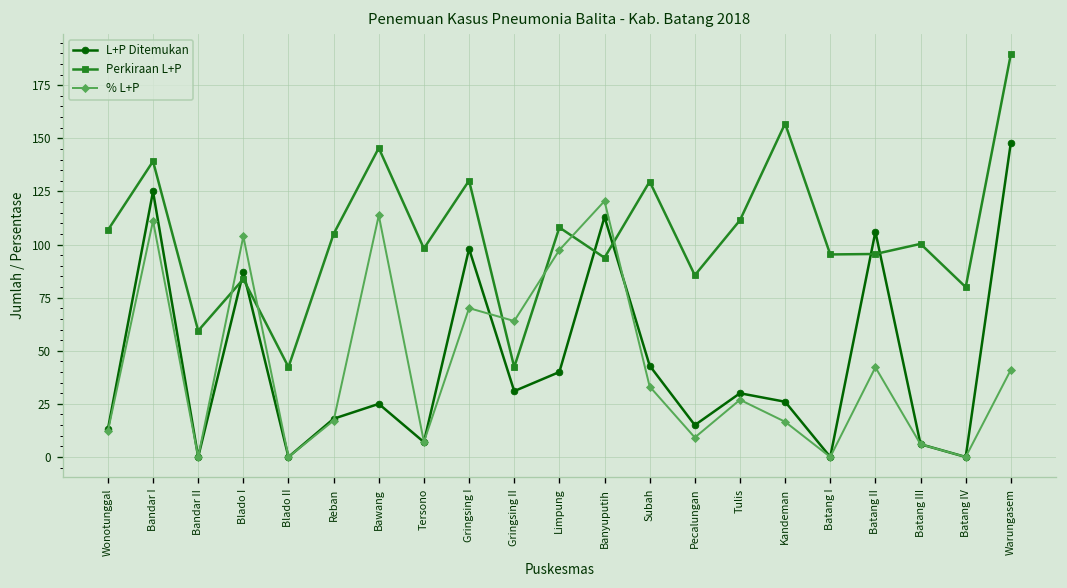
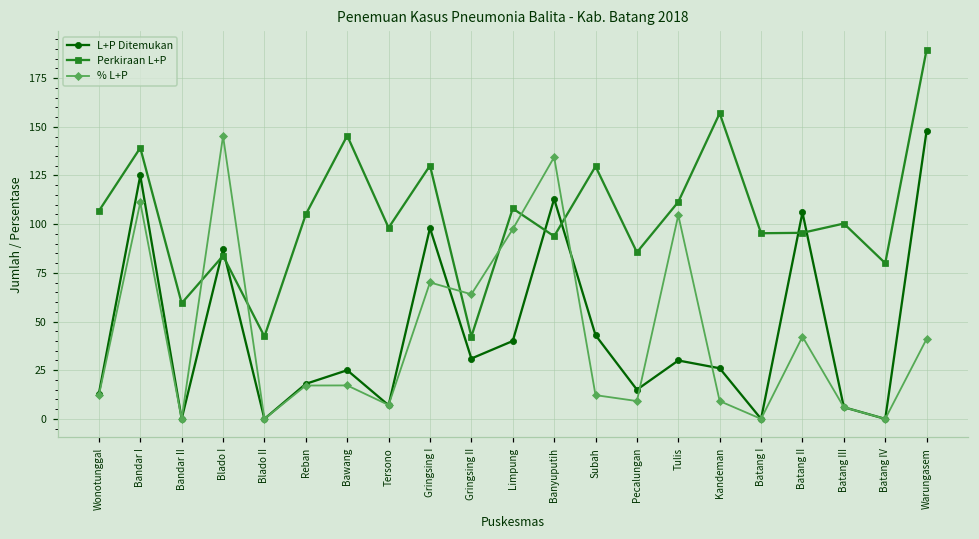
  {
    "% L+P": {
      "Bandar I": 111,
-     "Blado I": 104,
-     "Bawang": 114,
+     "Blado I": 145,
+     "Bawang": 17,
      "Gringsing I": 70,
      "Gringsing II": 64,
      "Limpung": 97,
-     "Banyuputih": 120,
-     "Subah": 33,
+     "Banyuputih": 134,
+     "Subah": 12,
      "Pecalungan": 9,
-     "Tulis": 27,
-     "Kandeman": 17,
+     "Tulis": 105,
+     "Kandeman": 9,
      "Batang II": 42,
      "Warungasem": 41
    }
  }
